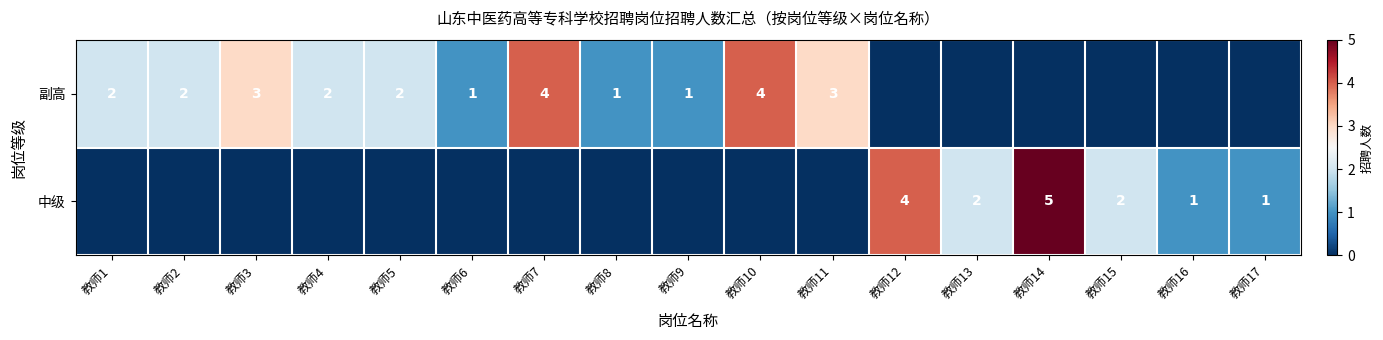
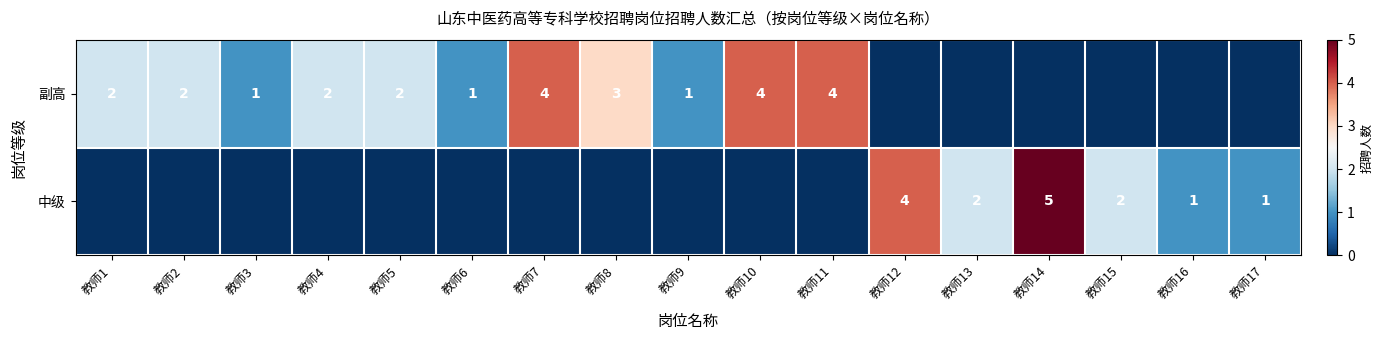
  {
    "副高": {
-     "教师3": 3,
+     "教师3": 1,
      "教师6": 1,
      "教师7": 4,
-     "教师8": 1,
+     "教师8": 3,
      "教师9": 1,
      "教师10": 4,
-     "教师11": 3
+     "教师11": 4
    },
    "中级": {
      "教师12": 4,
      "教师14": 5,
      "教师16": 1,
      "教师17": 1
    }
  }
